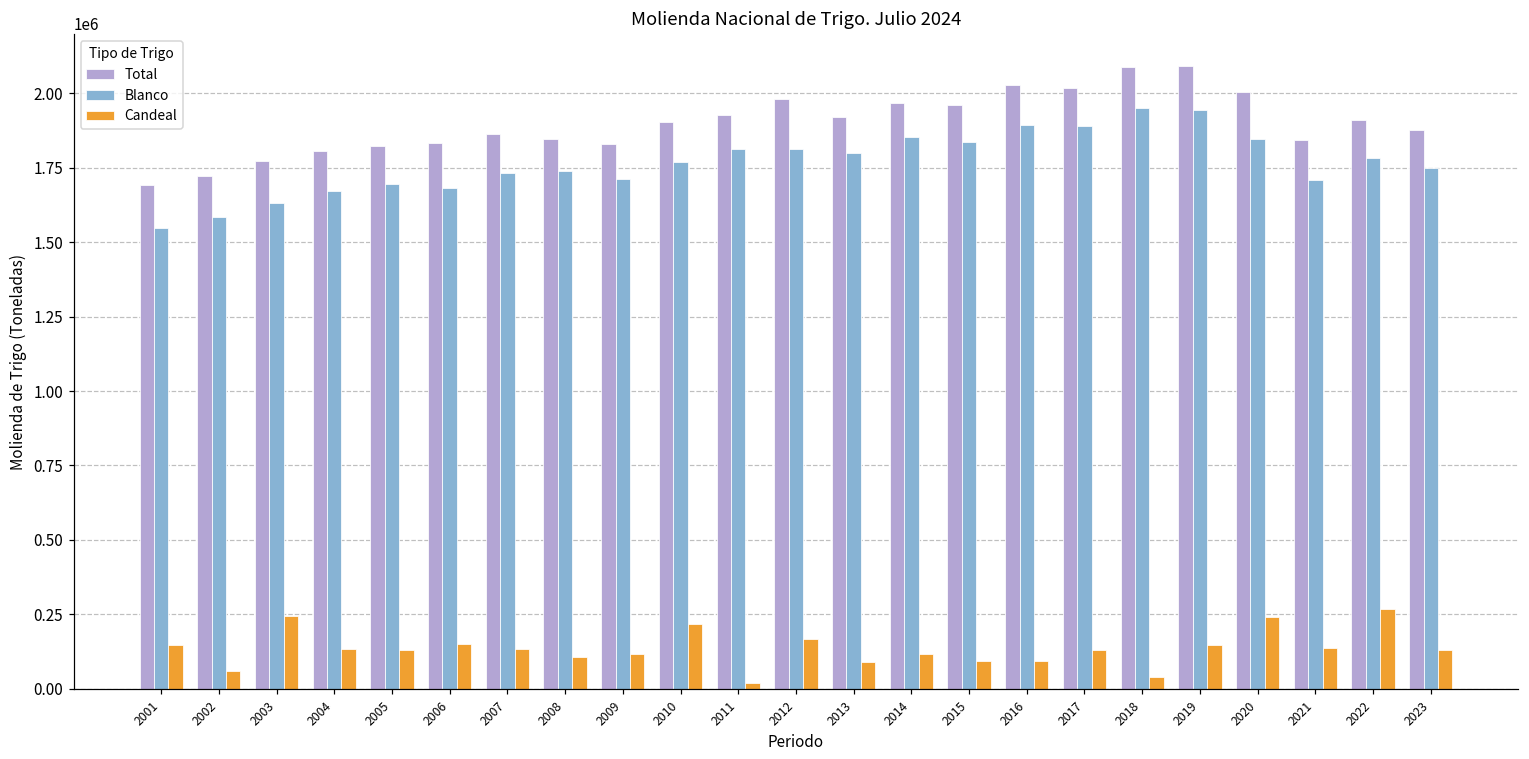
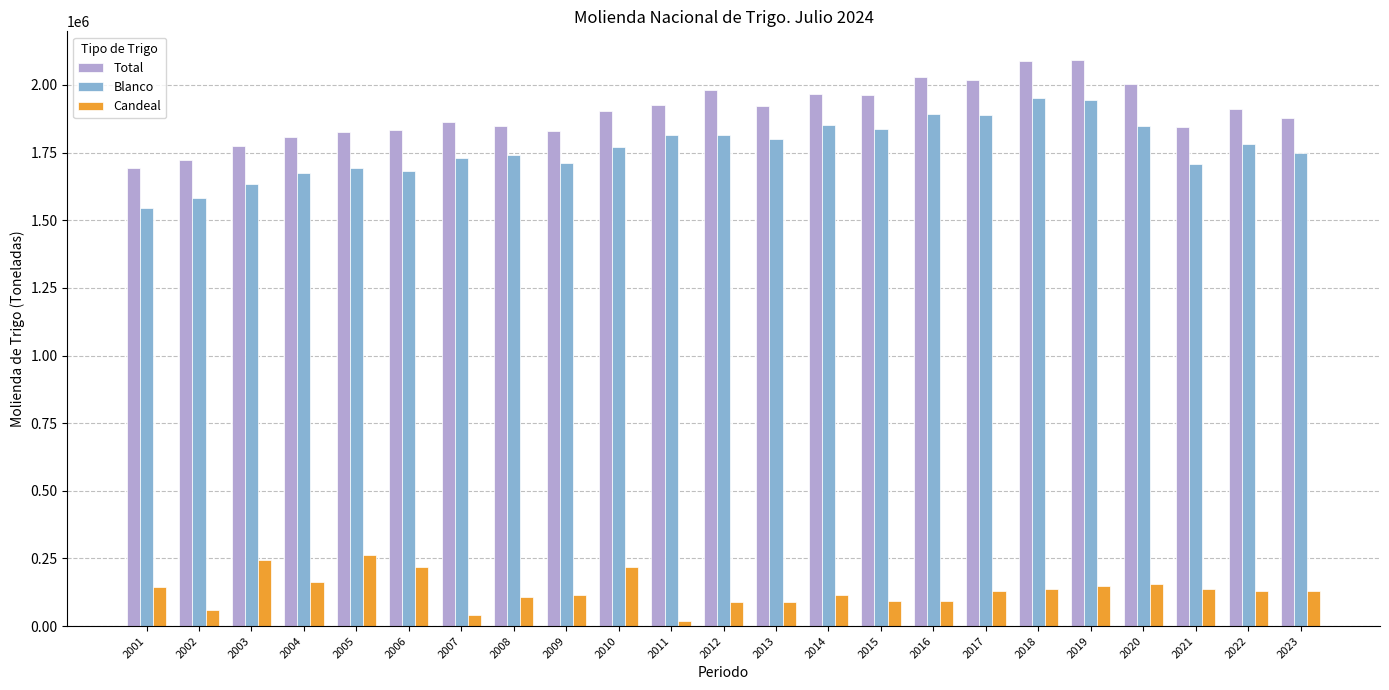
  {
    "Candeal": {
      "2001": 150000,
      "2002": 60000,
      "2003": 250000,
-     "2004": 130000,
-     "2005": 130000,
-     "2006": 150000,
-     "2007": 130000,
+     "2004": 160000,
+     "2005": 260000,
+     "2006": 220000,
+     "2007": 40000,
      "2008": 110000,
      "2009": 120000,
      "2010": 220000,
      "2011": 20000,
-     "2012": 170000,
+     "2012": 90000,
      "2013": 90000,
      "2014": 120000,
      "2015": 90000,
      "2016": 90000,
      "2017": 130000,
-     "2018": 40000,
+     "2018": 140000,
      "2019": 150000,
-     "2020": 240000,
+     "2020": 160000,
      "2021": 140000,
-     "2022": 270000,
+     "2022": 130000,
      "2023": 130000
    }
  }
